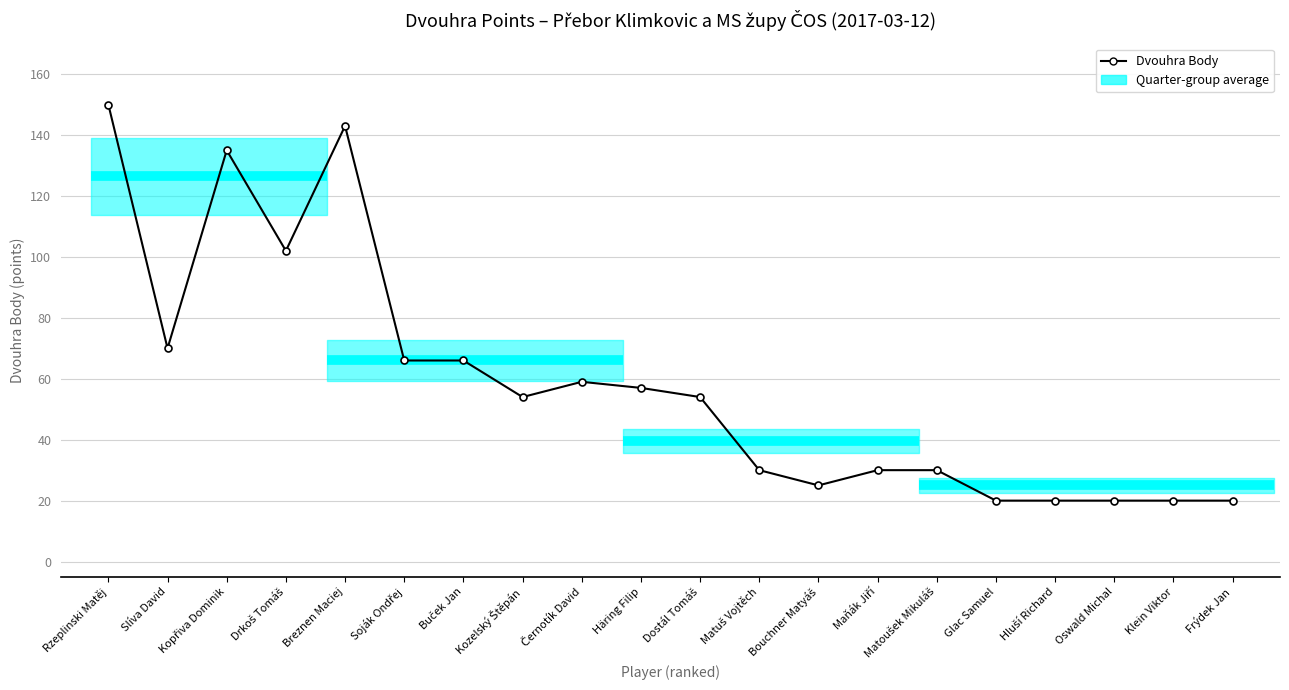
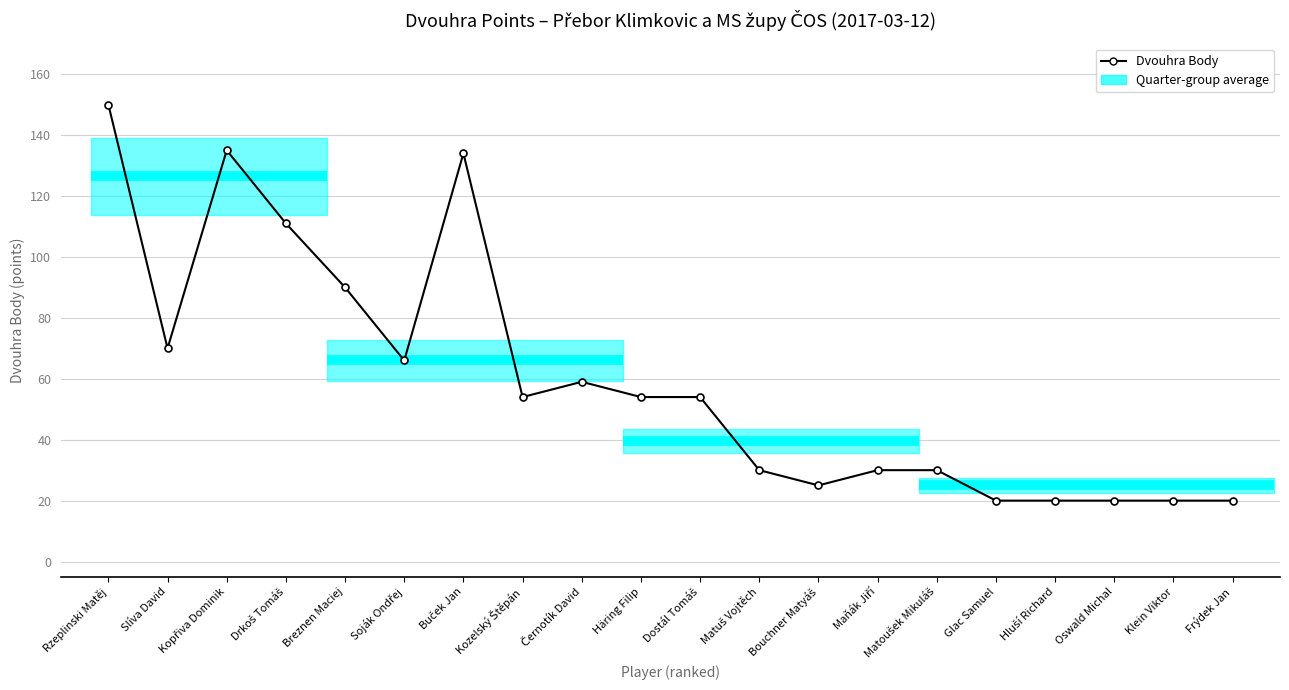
  {
    "Dvouhra Body": {
      "Rzeplinski Matěj": 150,
      "Slíva David": 70,
      "Kopřiva Dominik": 135,
-     "Drkoš Tomáš": 102,
-     "Breznen Maciej": 143,
+     "Drkoš Tomáš": 111,
+     "Breznen Maciej": 90,
      "Soják Ondřej": 66,
-     "Buček Jan": 66,
+     "Buček Jan": 134,
      "Kozelský Štěpán": 54,
      "Černotík David": 59,
-     "Häring Filip": 57,
+     "Häring Filip": 54,
      "Dostál Tomáš": 54,
      "Matuš Vojtěch": 30,
      "Bouchner Matyáš": 25,
      "Maňák Jiří": 30,
      "Matoušek Mikuláš": 30,
      "Glac Samuel": 20,
      "Hluší Richard": 20,
      "Oswald Michal": 20,
      "Klein Viktor": 20,
      "Frýdek Jan": 20
    }
  }
